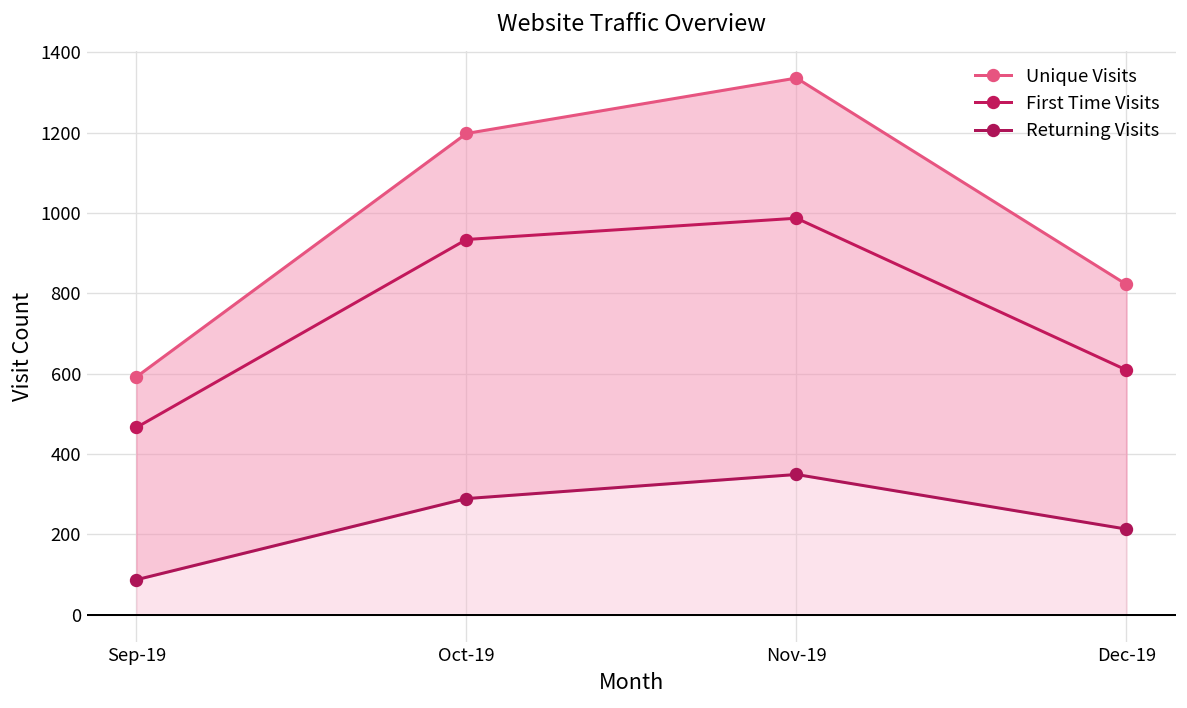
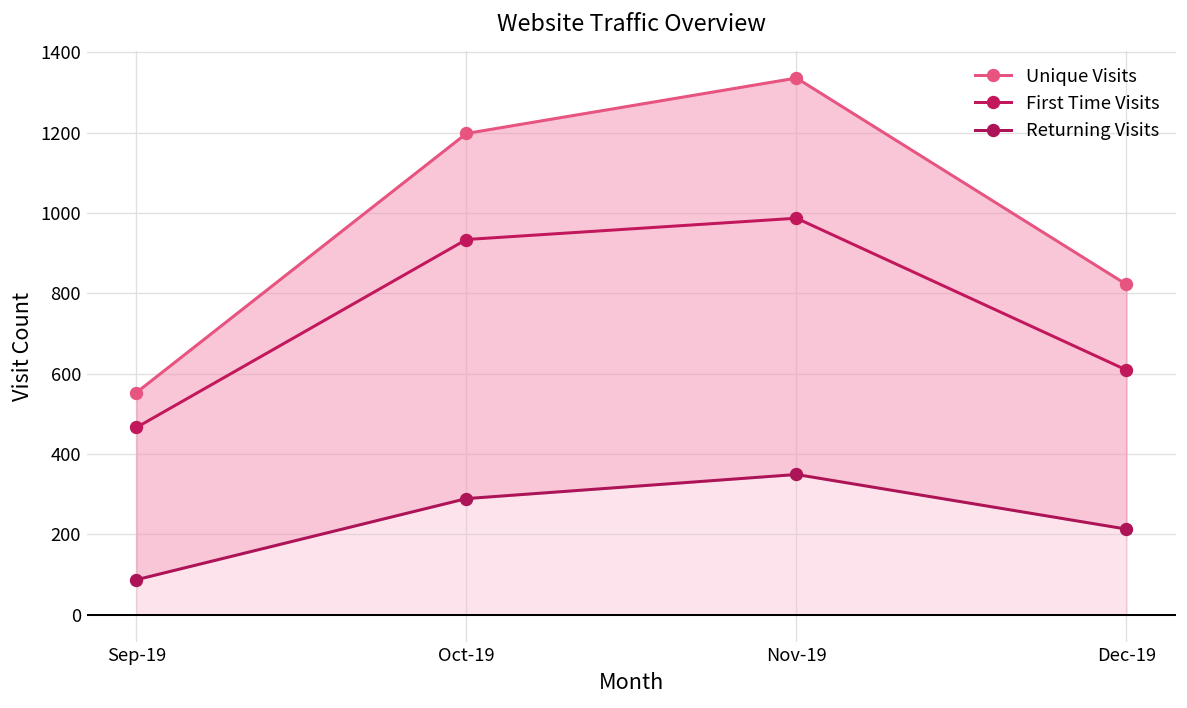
  {
    "Unique Visits": {
-     "Sep-19": 590,
+     "Sep-19": 550,
      "Oct-19": 1200,
      "Nov-19": 1340,
      "Dec-19": 820
    }
  }
